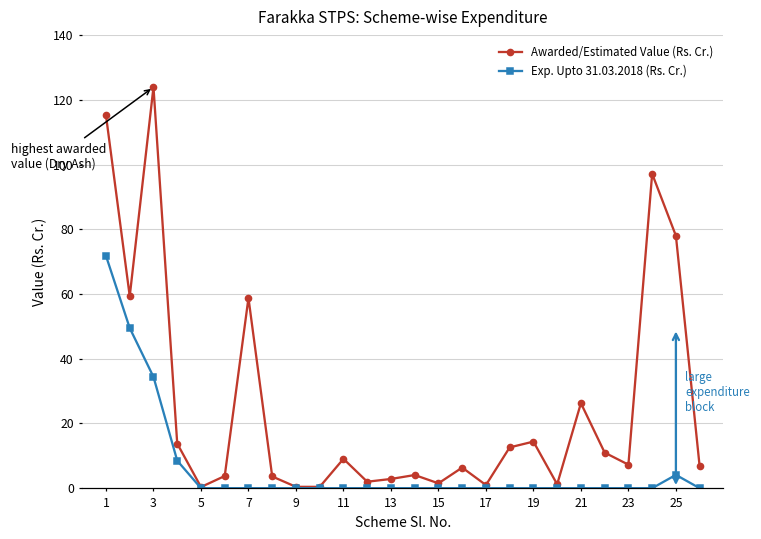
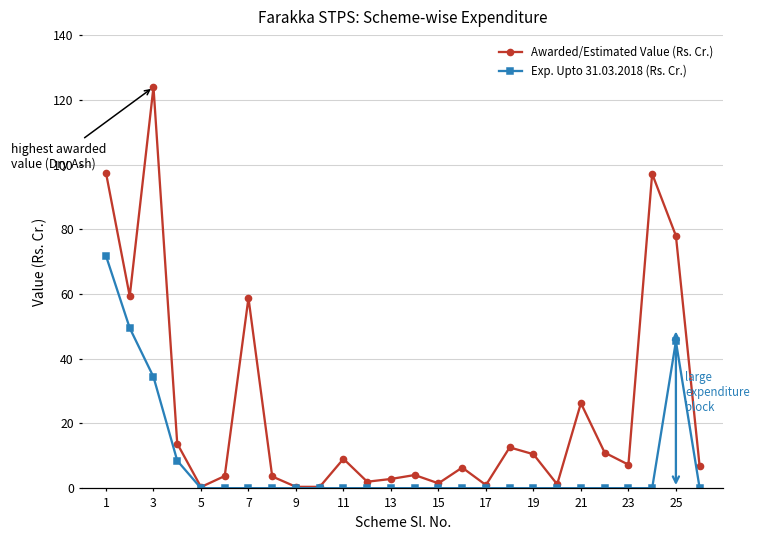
  {
    "Awarded/Estimated Value (Rs. Cr.)": {
-     "1": 115,
+     "1": 97,
      "3": 124,
      "7": 59,
      "11": 9,
      "13": 3,
      "15": 2,
      "17": 1,
-     "19": 14,
+     "19": 11,
      "21": 26,
      "23": 7,
      "25": 78
    },
    "Exp. Upto 31.03.2018 (Rs. Cr.)": {
      "1": 72,
      "3": 34,
      "7": 0,
      "11": 0,
      "13": 0,
      "15": 0,
      "17": 0,
      "19": 0,
      "21": 0,
      "23": 0,
-     "25": 4
+     "25": 45
    }
  }
